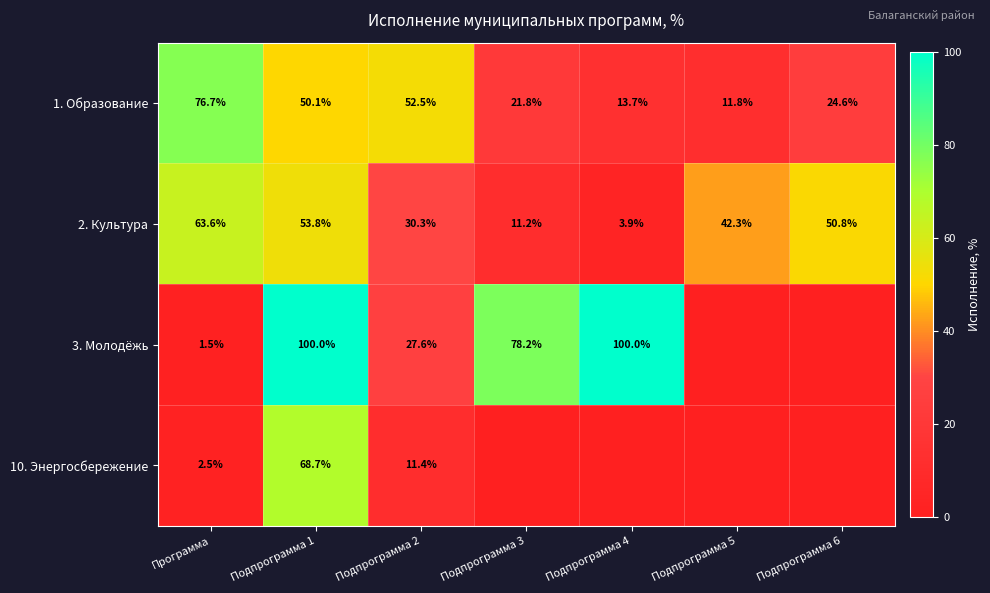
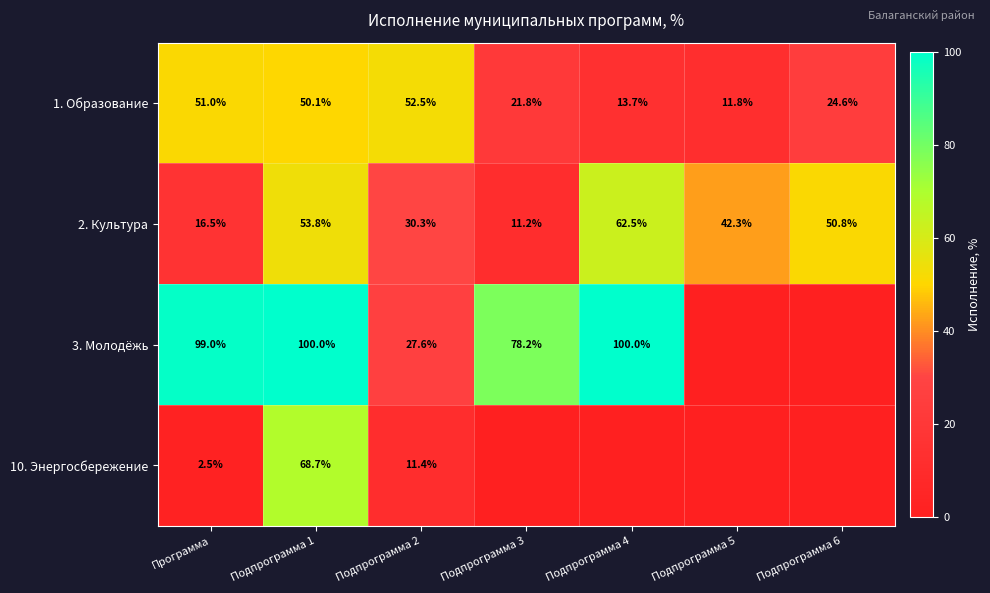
  {
    "1. Образование": {
-     "Программа": "76.7%",
+     "Программа": "51.0%",
      "Подпрограмма 1": "50.1%",
      "Подпрограмма 2": "52.5%",
      "Подпрограмма 3": "21.8%",
      "Подпрограмма 4": "13.7%",
      "Подпрограмма 5": "11.8%",
      "Подпрограмма 6": "24.6%"
    },
    "2. Культура": {
-     "Программа": "63.6%",
+     "Программа": "16.5%",
      "Подпрограмма 1": "53.8%",
      "Подпрограмма 2": "30.3%",
      "Подпрограмма 3": "11.2%",
-     "Подпрограмма 4": "3.9%",
+     "Подпрограмма 4": "62.5%",
      "Подпрограмма 5": "42.3%",
      "Подпрограмма 6": "50.8%"
    },
    "3. Молодёжь": {
-     "Программа": "1.5%",
+     "Программа": "99.0%",
      "Подпрограмма 1": "100.0%",
      "Подпрограмма 2": "27.6%",
      "Подпрограмма 3": "78.2%",
      "Подпрограмма 4": "100.0%"
    },
    "10. Энергосбережение": {
      "Программа": "2.5%",
      "Подпрограмма 1": "68.7%",
      "Подпрограмма 2": "11.4%"
    }
  }
